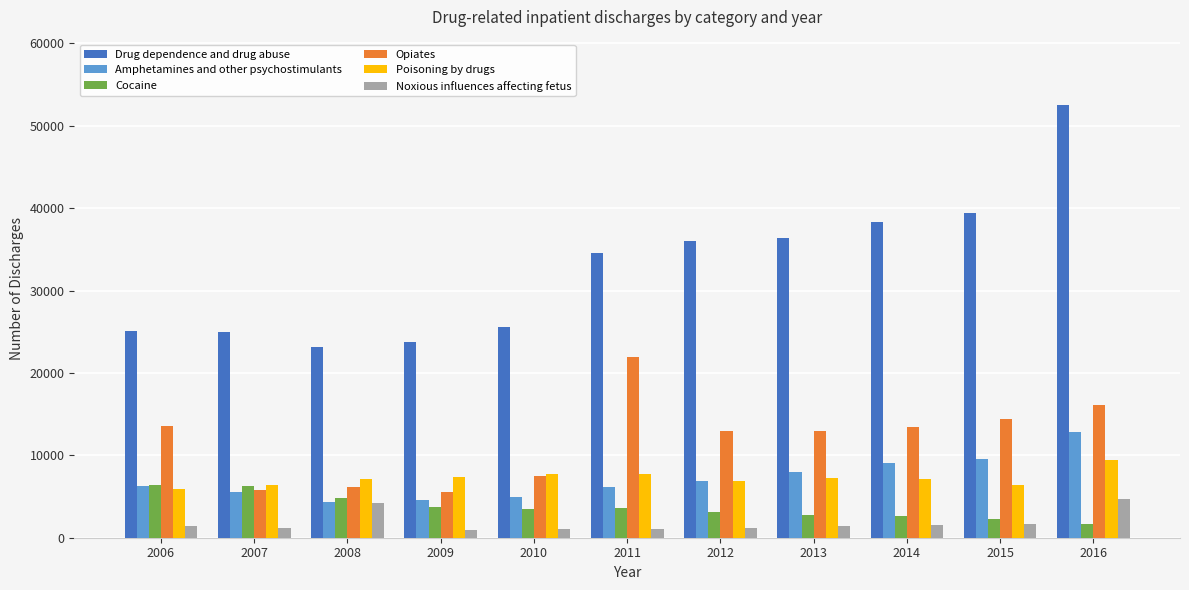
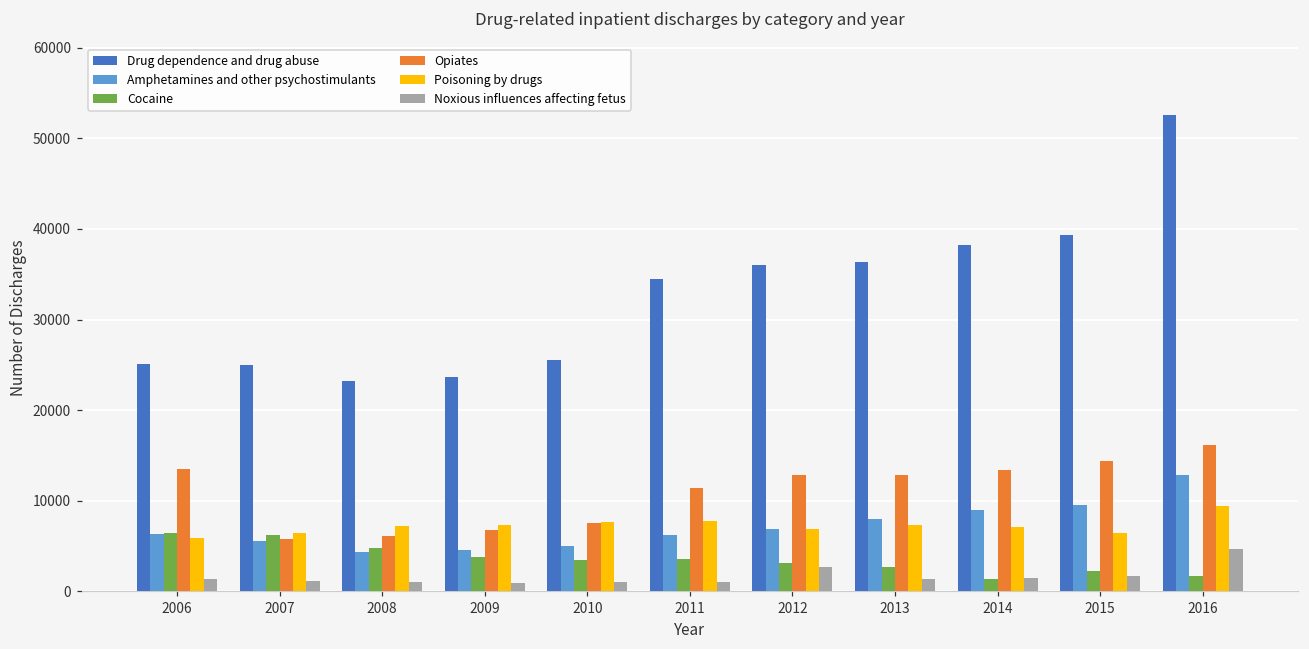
  {
    "Cocaine": {
      "2006": 6000,
      "2007": 6000,
      "2008": 5000,
      "2009": 4000,
      "2010": 3000,
      "2011": 4000,
      "2012": 3000,
      "2013": 3000,
-     "2014": 3000,
+     "2014": 1000,
      "2015": 2000,
      "2016": 2000
    },
    "Opiates": {
      "2006": 14000,
      "2007": 6000,
      "2008": 6000,
-     "2009": 6000,
+     "2009": 7000,
      "2010": 8000,
-     "2011": 22000,
+     "2011": 11000,
      "2012": 13000,
      "2013": 13000,
      "2014": 13000,
      "2015": 14000,
      "2016": 16000
    },
    "Poisoning by drugs": {
      "2006": 6000,
      "2007": 6000,
      "2008": 7000,
      "2009": 7000,
      "2010": 8000,
      "2011": 8000,
      "2012": 7000,
      "2013": 7000,
      "2014": 7000,
      "2015": 6000,
      "2016": 9000
    },
    "Noxious influences affecting fetus": {
      "2006": 1000,
      "2007": 1000,
-     "2008": 4000,
+     "2008": 1000,
      "2009": 1000,
      "2010": 1000,
      "2011": 1000,
-     "2012": 1000,
+     "2012": 3000,
      "2013": 1000,
      "2014": 2000,
      "2015": 2000,
      "2016": 5000
    }
  }
